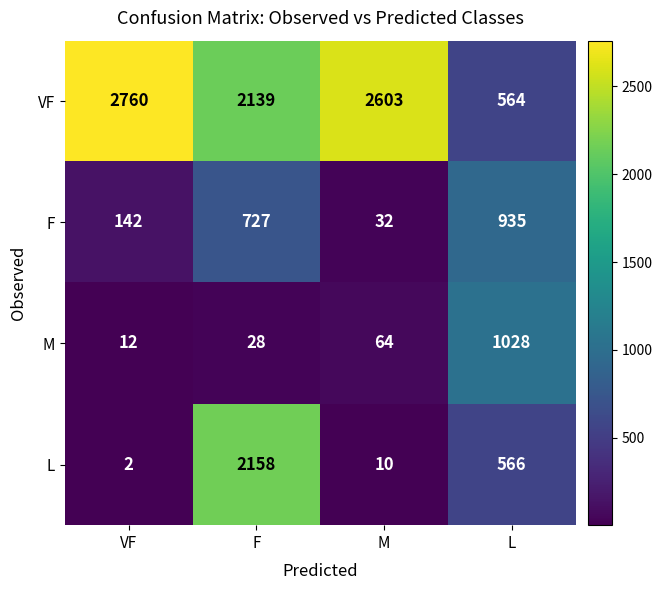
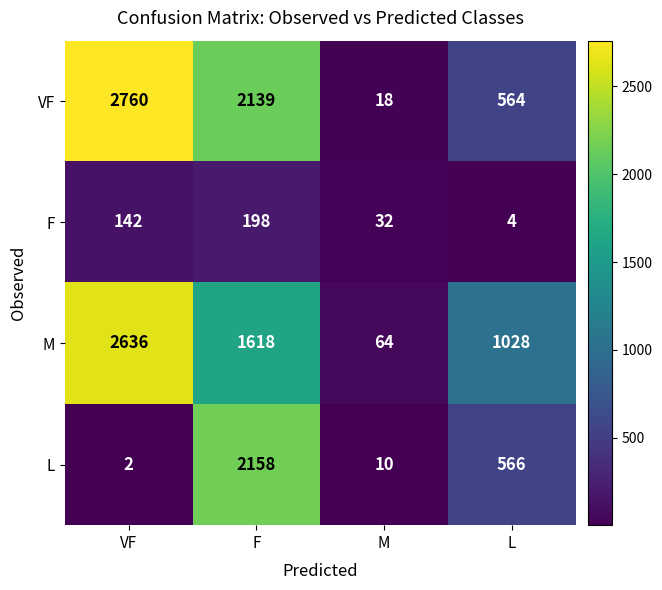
  {
    "VF": {
      "VF": 2760,
      "F": 2139,
-     "M": 2603,
+     "M": 18,
      "L": 564
    },
    "F": {
      "VF": 142,
-     "F": 727,
+     "F": 198,
      "M": 32,
-     "L": 935
+     "L": 4
    },
    "M": {
-     "VF": 12,
-     "F": 28,
+     "VF": 2636,
+     "F": 1618,
      "M": 64,
      "L": 1028
    },
    "L": {
      "VF": 2,
      "F": 2158,
      "M": 10,
      "L": 566
    }
  }
